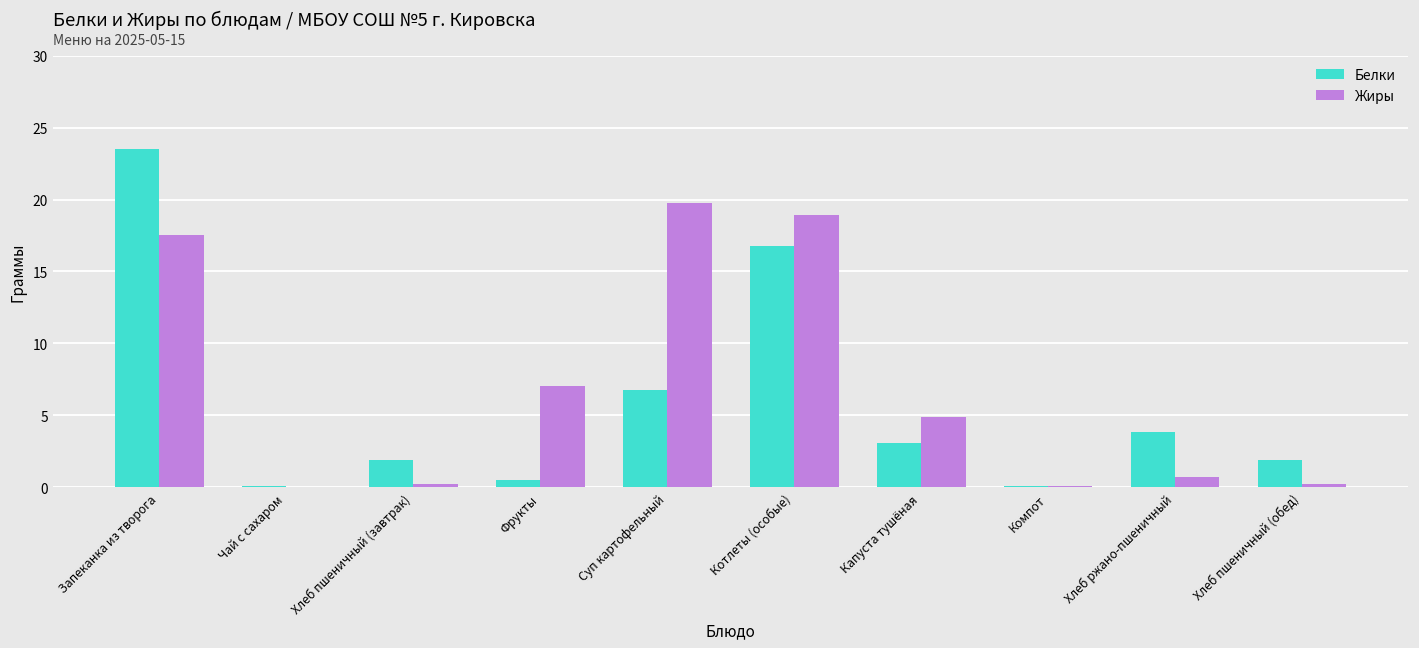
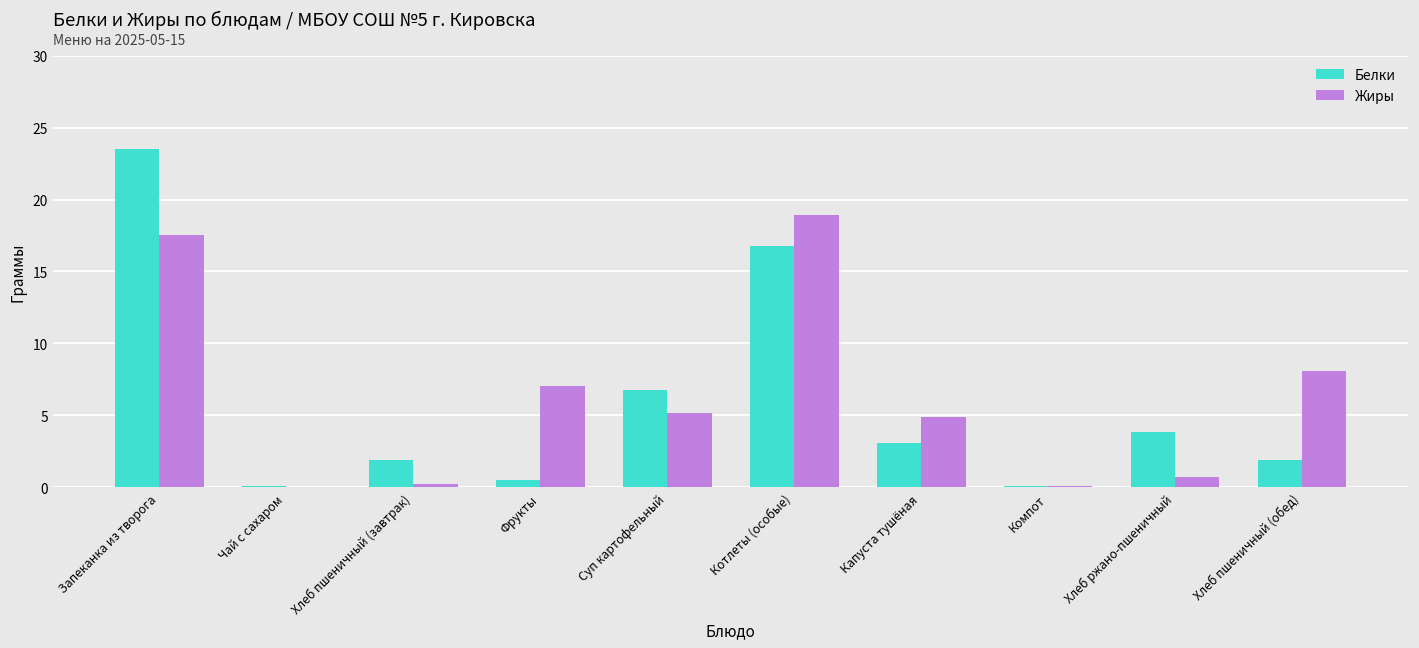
  {
    "Белки": {
      "Запеканка из творога": 23.5,
      "Хлеб пшеничный (завтрак)": 1.9,
      "Фрукты": 0.5,
      "Суп картофельный": 6.8,
      "Котлеты (особые)": 16.8,
      "Капуста тушёная": 3.1,
      "Хлеб ржано-пшеничный": 3.9,
      "Хлеб пшеничный (обед)": 1.9
    },
    "Жиры": {
      "Запеканка из творога": 17.5,
      "Хлеб пшеничный (завтрак)": 0.2,
      "Фрукты": 7.1,
-     "Суп картофельный": 19.8,
+     "Суп картофельный": 5.2,
      "Котлеты (особые)": 19.0,
      "Капуста тушёная": 4.9,
      "Хлеб ржано-пшеничный": 0.7,
-     "Хлеб пшеничный (обед)": 0.2
+     "Хлеб пшеничный (обед)": 8.1
    }
  }
